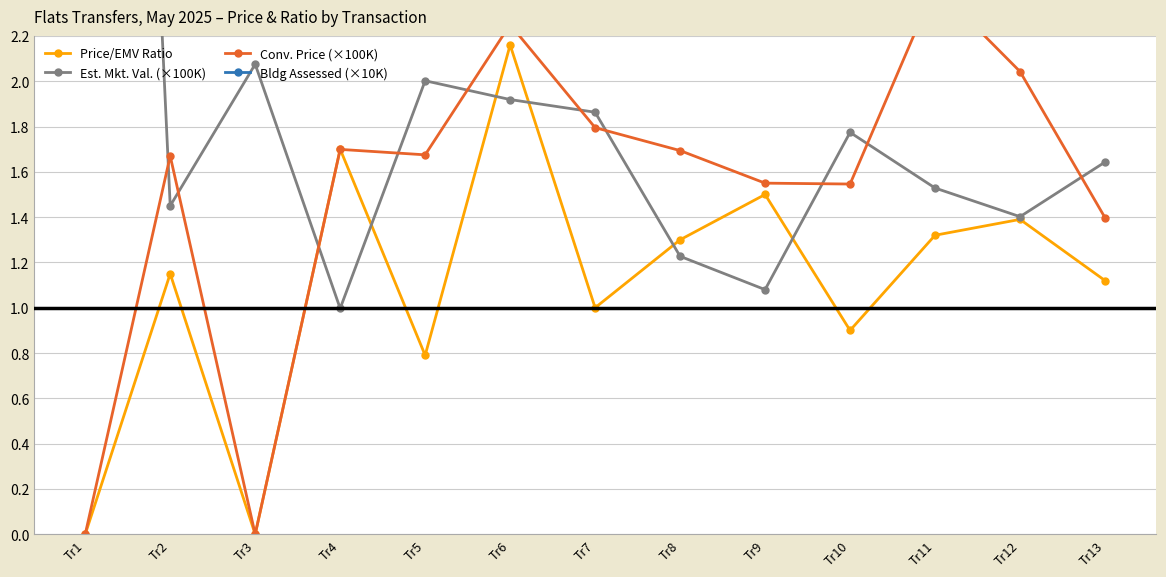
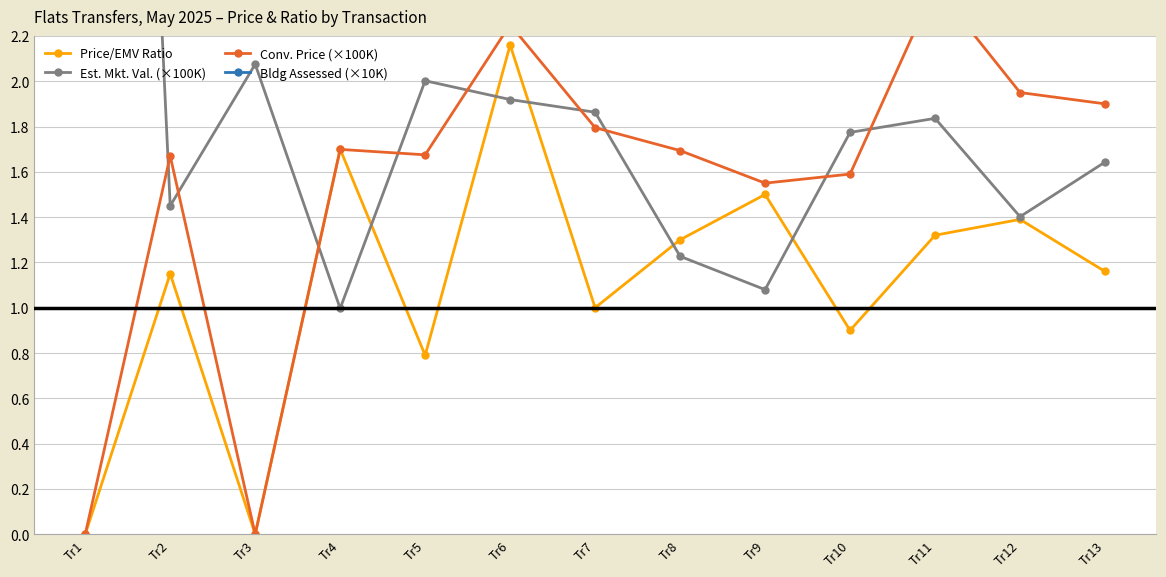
  {
    "Price/EMV Ratio": {
      "Tr2": 1.15,
      "Tr5": 0.79,
      "Tr6": 2.16,
      "Tr7": 1.00,
      "Tr8": 1.30,
      "Tr9": 1.50,
      "Tr10": 0.90,
      "Tr11": 1.32,
      "Tr12": 1.39,
-     "Tr13": 1.12
+     "Tr13": 1.16
    },
    "Est. Mkt. Val. (×100K)": {
      "Tr2": 1.45,
      "Tr3": 2.08,
      "Tr4": 1.00,
      "Tr5": 2.00,
      "Tr6": 1.92,
      "Tr7": 1.86,
      "Tr8": 1.23,
      "Tr9": 1.08,
      "Tr10": 1.77,
-     "Tr11": 1.53,
+     "Tr11": 1.84,
      "Tr12": 1.40,
      "Tr13": 1.64
    },
    "Conv. Price (×100K)": {
      "Tr2": 1.67,
      "Tr5": 1.68,
      "Tr7": 1.80,
      "Tr8": 1.69,
      "Tr9": 1.55,
-     "Tr10": 1.55,
-     "Tr12": 2.04,
-     "Tr13": 1.40
+     "Tr10": 1.59,
+     "Tr12": 1.95,
+     "Tr13": 1.90
    }
  }
